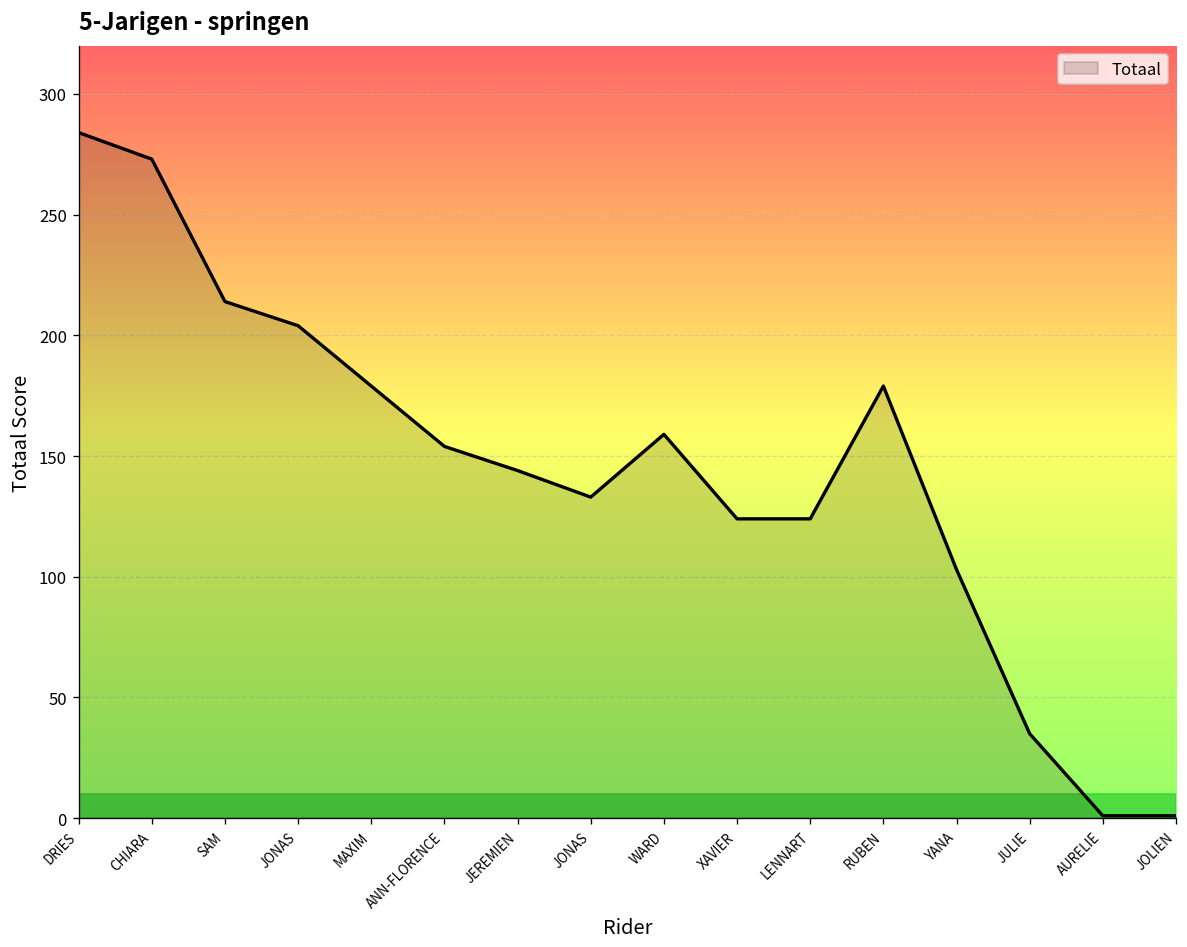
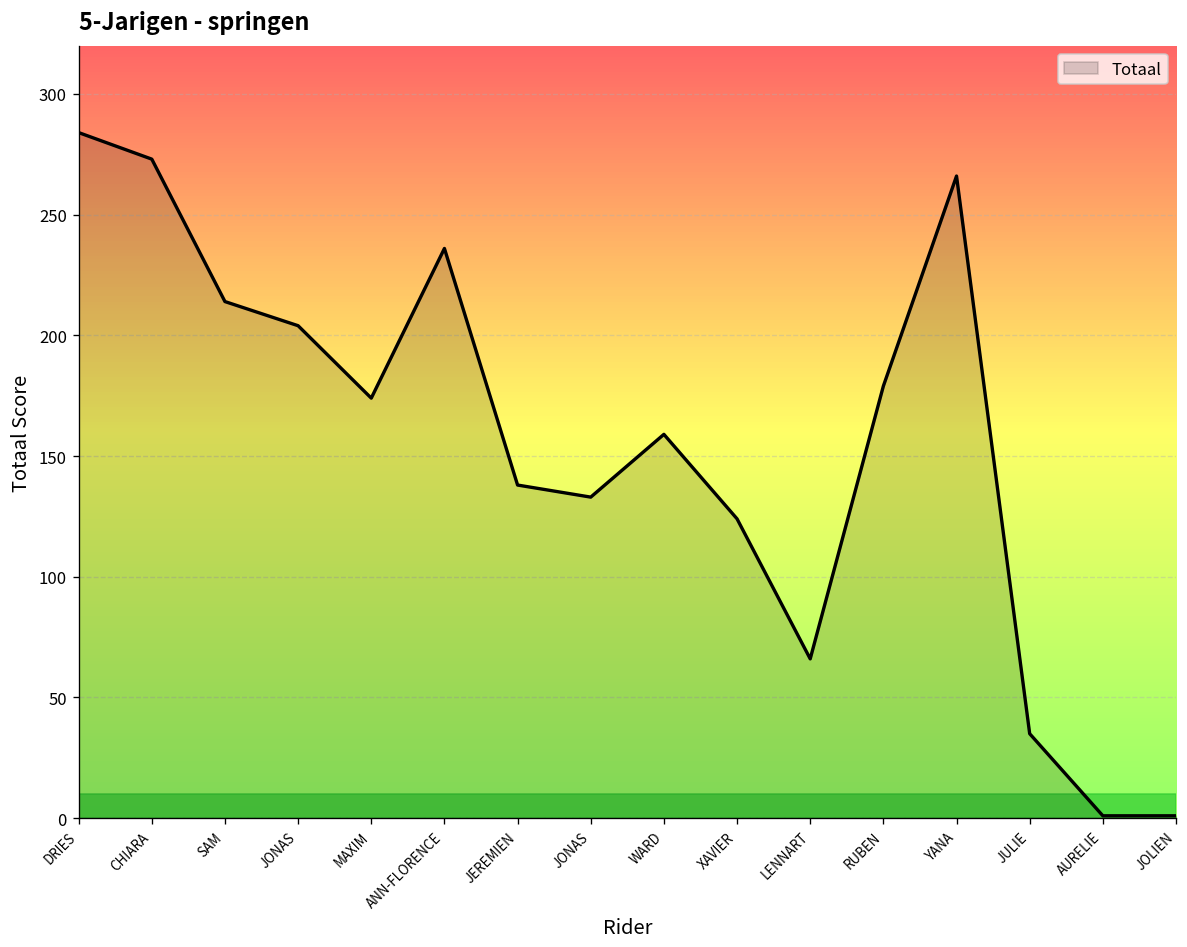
  {
    "DRIES": 284,
    "CHIARA": 273,
    "SAM": 214,
-   "MAXIM": 179,
-   "ANN-FLORENCE": 154,
-   "JEREMIEN": 144,
+   "MAXIM": 174,
+   "ANN-FLORENCE": 236,
+   "JEREMIEN": 138,
    "WARD": 159,
    "XAVIER": 124,
-   "LENNART": 124,
+   "LENNART": 66,
    "RUBEN": 179,
-   "YANA": 103,
+   "YANA": 266,
    "JULIE": 35
  }
